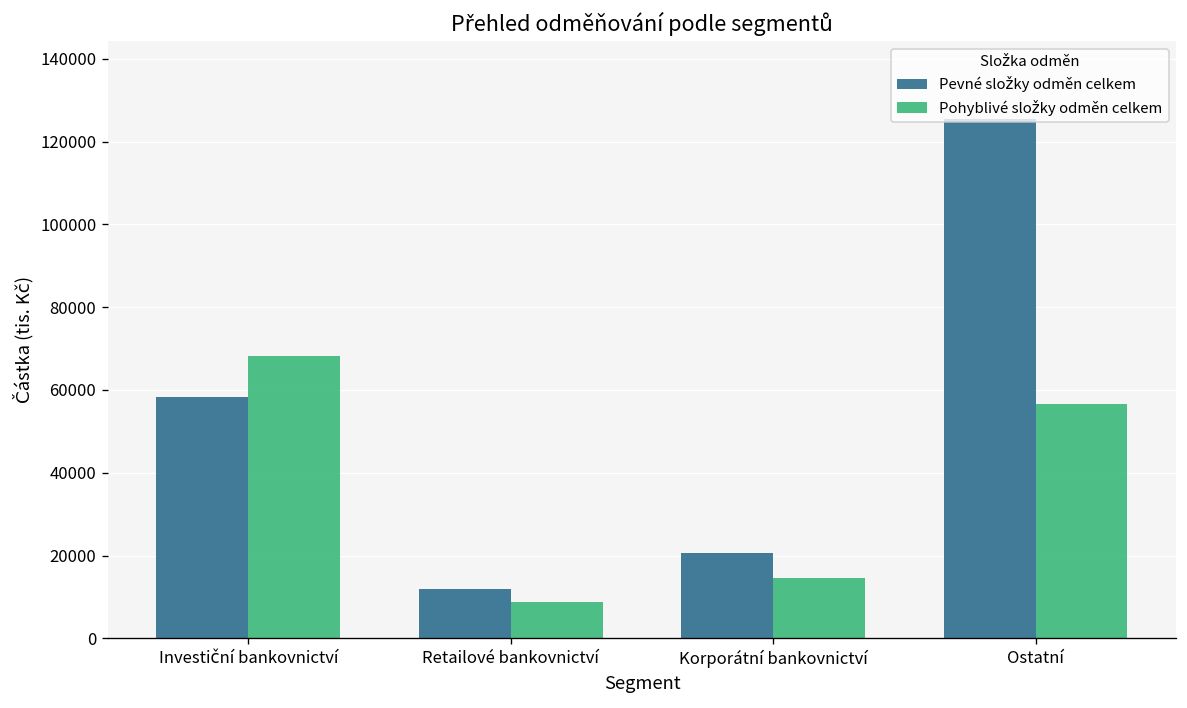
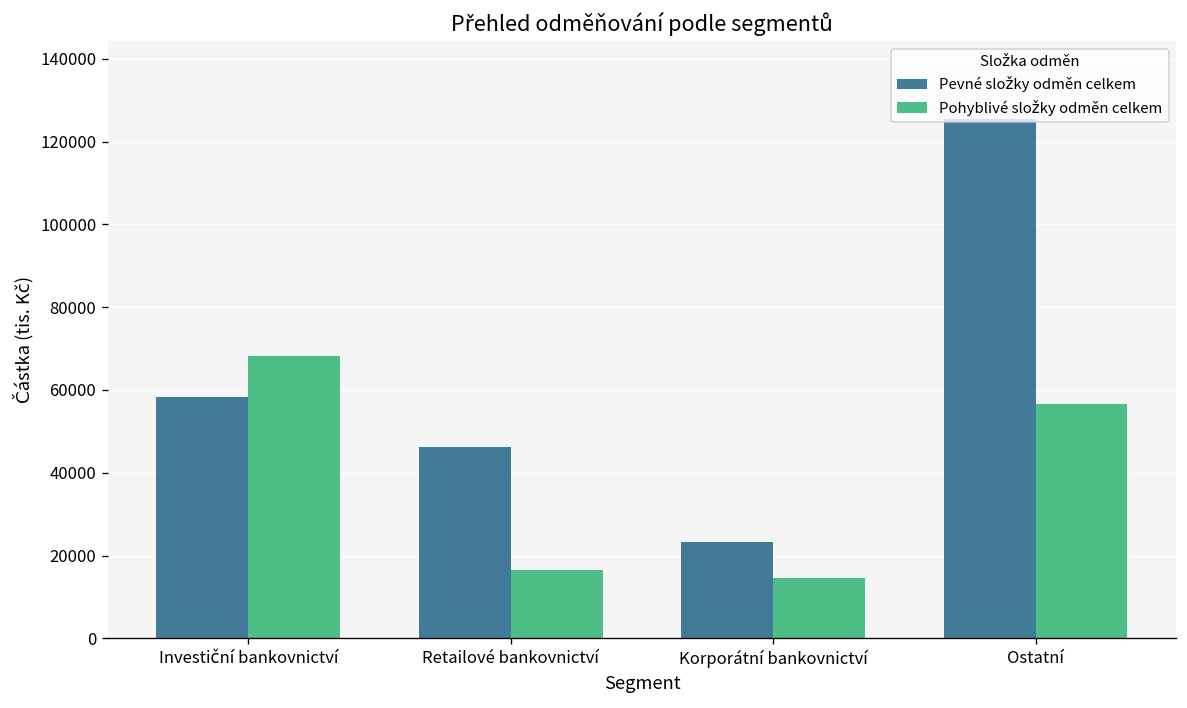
  {
    "Pevné složky odměn celkem": {
      "Investiční bankovnictví": 58000,
-     "Retailové bankovnictví": 12000,
-     "Korporátní bankovnictví": 21000
+     "Retailové bankovnictví": 46000,
+     "Korporátní bankovnictví": 23000
    },
    "Pohyblivé složky odměn celkem": {
      "Investiční bankovnictví": 68000,
-     "Retailové bankovnictví": 9000,
+     "Retailové bankovnictví": 17000,
      "Korporátní bankovnictví": 15000,
      "Ostatní": 57000
    }
  }
